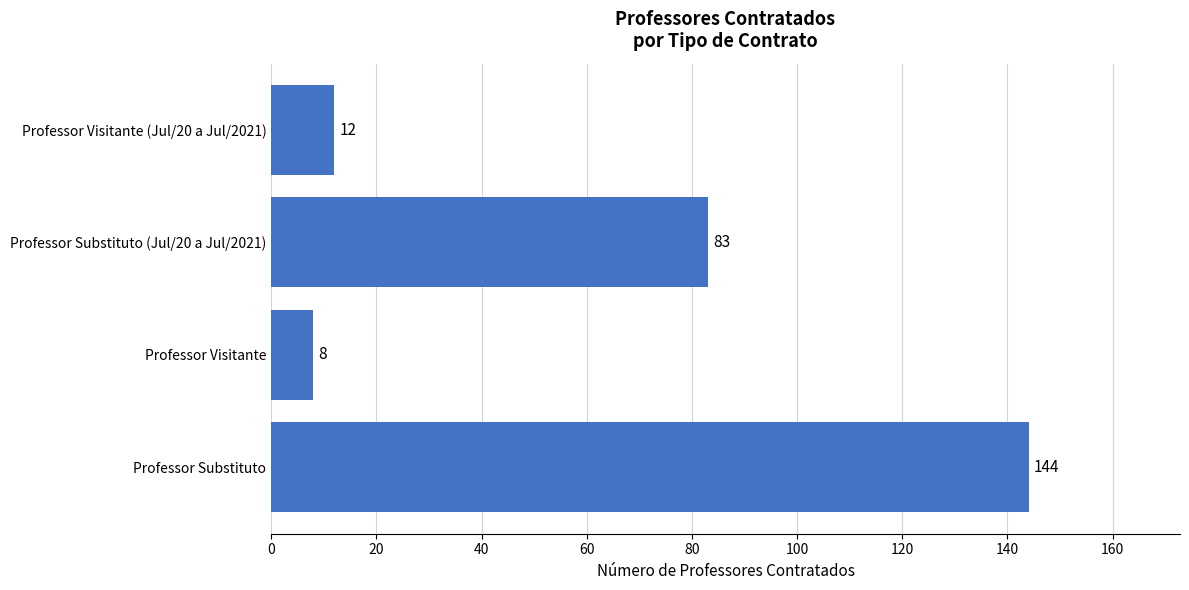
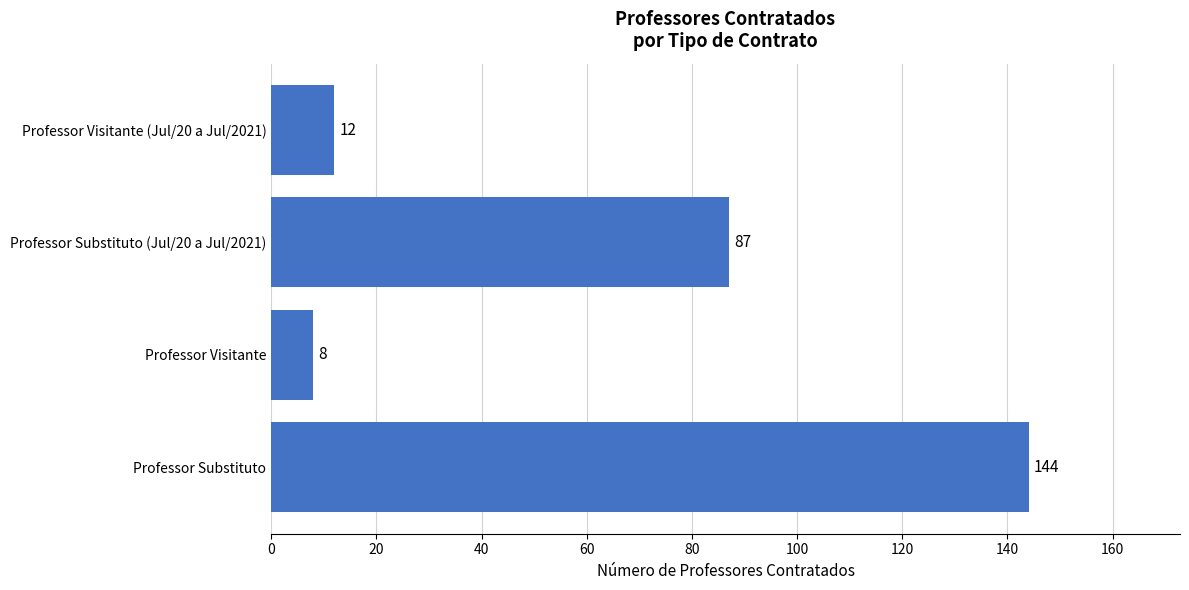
  {
    "Professor Visitante (Jul/20 a Jul/2021)": 12,
-   "Professor Substituto (Jul/20 a Jul/2021)": 83,
+   "Professor Substituto (Jul/20 a Jul/2021)": 87,
    "Professor Visitante": 8,
    "Professor Substituto": 144
  }
